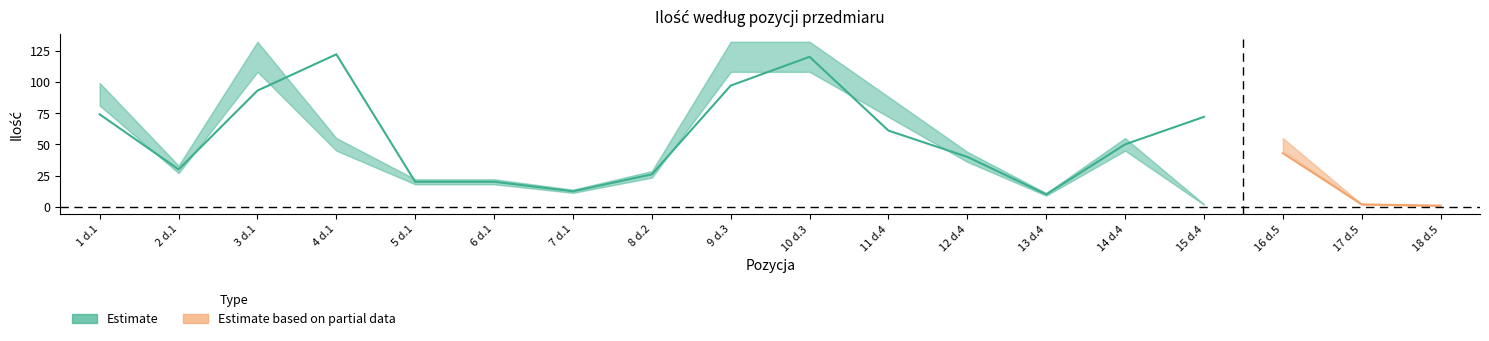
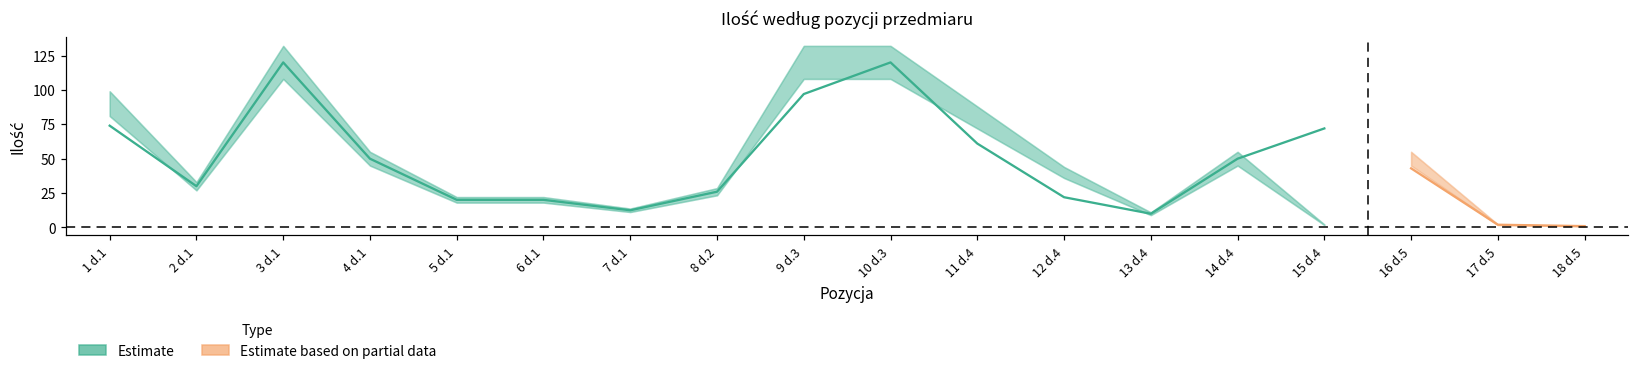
  {
    "Estimate": {
      "1 d.1": 74,
      "2 d.1": 30,
-     "3 d.1": 93,
-     "4 d.1": 122,
+     "3 d.1": 120,
+     "4 d.1": 50,
      "5 d.1": 20,
      "6 d.1": 20,
      "8 d.2": 26,
      "9 d.3": 97,
      "10 d.3": 120,
      "11 d.4": 61,
-     "12 d.4": 40,
+     "12 d.4": 22,
      "14 d.4": 50,
      "15 d.4": 72
    },
    "Estimate based on partial data": {
      "16 d.5": 43
    }
  }
